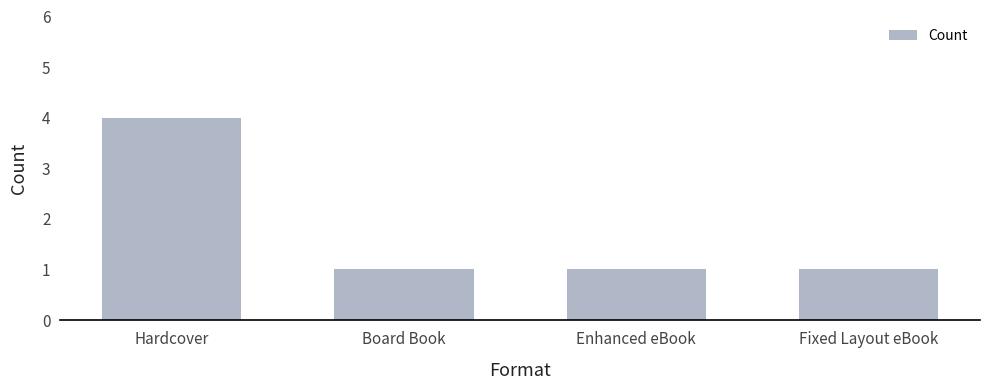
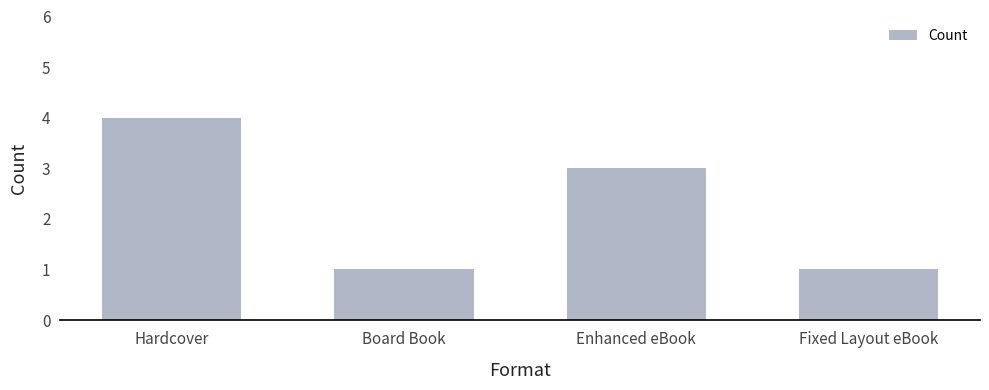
  {
    "Hardcover": 4,
    "Board Book": 1,
-   "Enhanced eBook": 1,
+   "Enhanced eBook": 3,
    "Fixed Layout eBook": 1
  }
